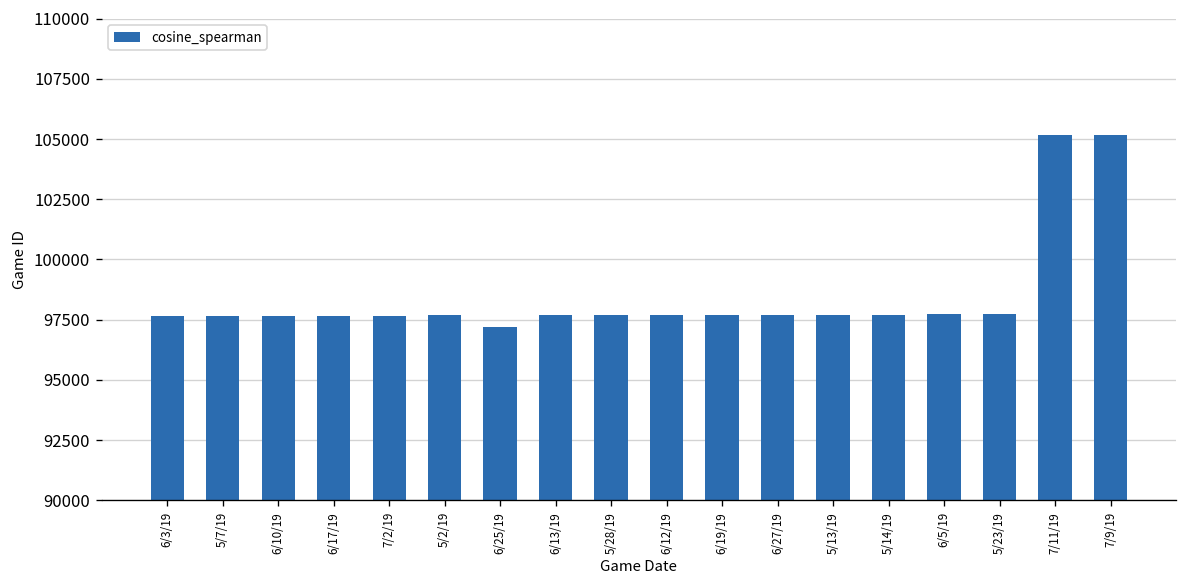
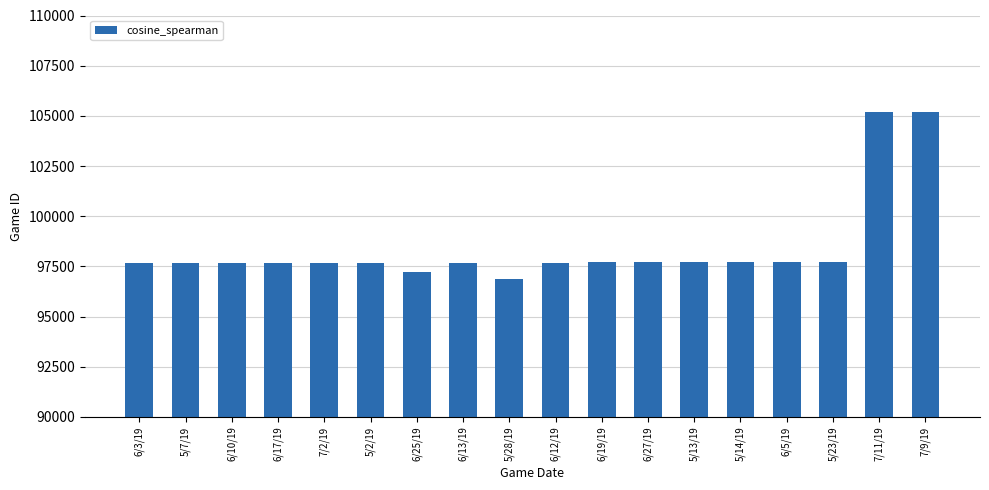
  {
    "6/3/19": 97600,
    "5/7/19": 97700,
    "6/10/19": 97700,
    "6/17/19": 97700,
    "7/2/19": 97700,
    "5/2/19": 97700,
    "6/25/19": 97200,
    "6/13/19": 97700,
-   "5/28/19": 97700,
+   "5/28/19": 96900,
    "6/12/19": 97700,
    "6/19/19": 97700,
    "6/27/19": 97700,
    "5/13/19": 97700,
    "5/14/19": 97700,
    "6/5/19": 97700,
    "5/23/19": 97700,
    "7/11/19": 105200,
    "7/9/19": 105200
  }
